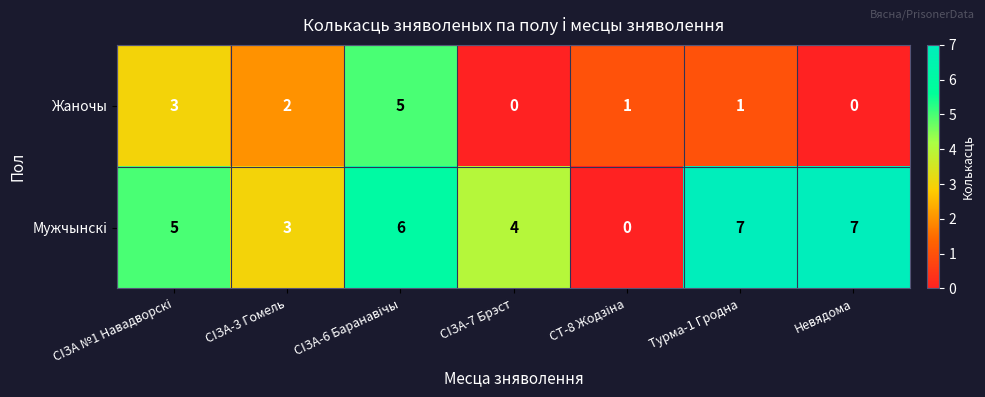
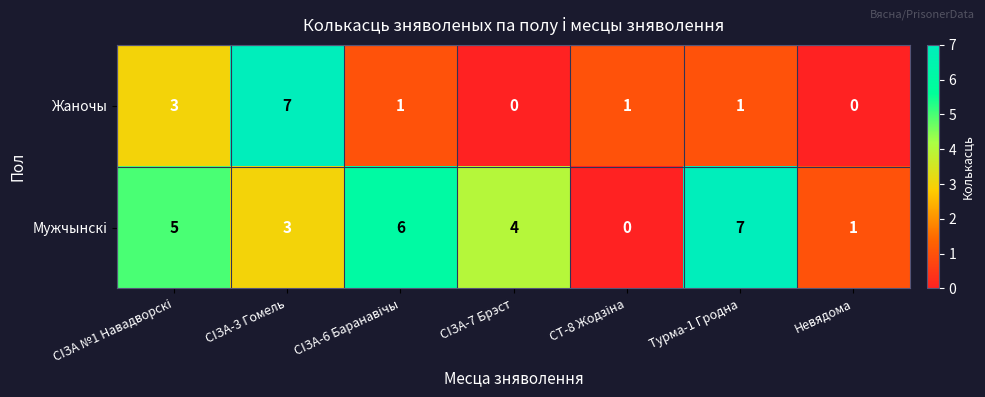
  {
    "Жаночы": {
      "СІЗА №1 Навадворскі": 3,
-     "СІЗА-3 Гомель": 2,
-     "СІЗА-6 Баранавічы": 5,
+     "СІЗА-3 Гомель": 7,
+     "СІЗА-6 Баранавічы": 1,
      "СІЗА-7 Брэст": 0,
      "СТ-8 Жодзіна": 1,
      "Турма-1 Гродна": 1,
      "Невядома": 0
    },
    "Мужчынскі": {
      "СІЗА №1 Навадворскі": 5,
      "СІЗА-3 Гомель": 3,
      "СІЗА-6 Баранавічы": 6,
      "СІЗА-7 Брэст": 4,
      "СТ-8 Жодзіна": 0,
      "Турма-1 Гродна": 7,
-     "Невядома": 7
+     "Невядома": 1
    }
  }
